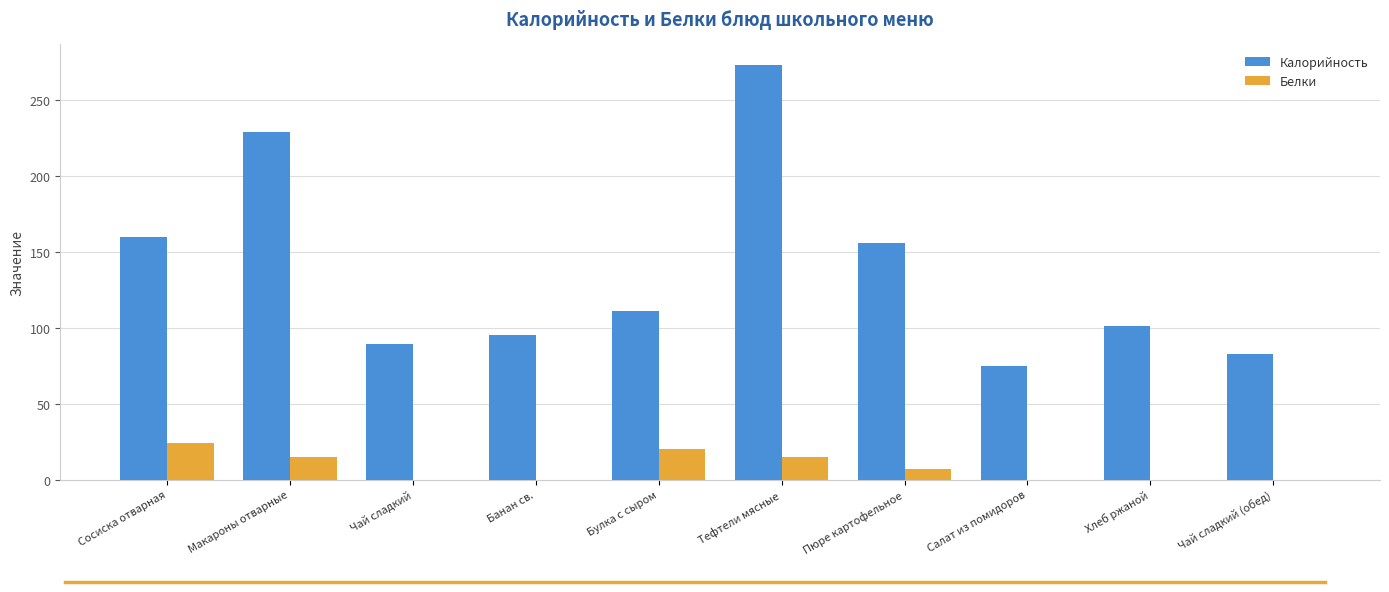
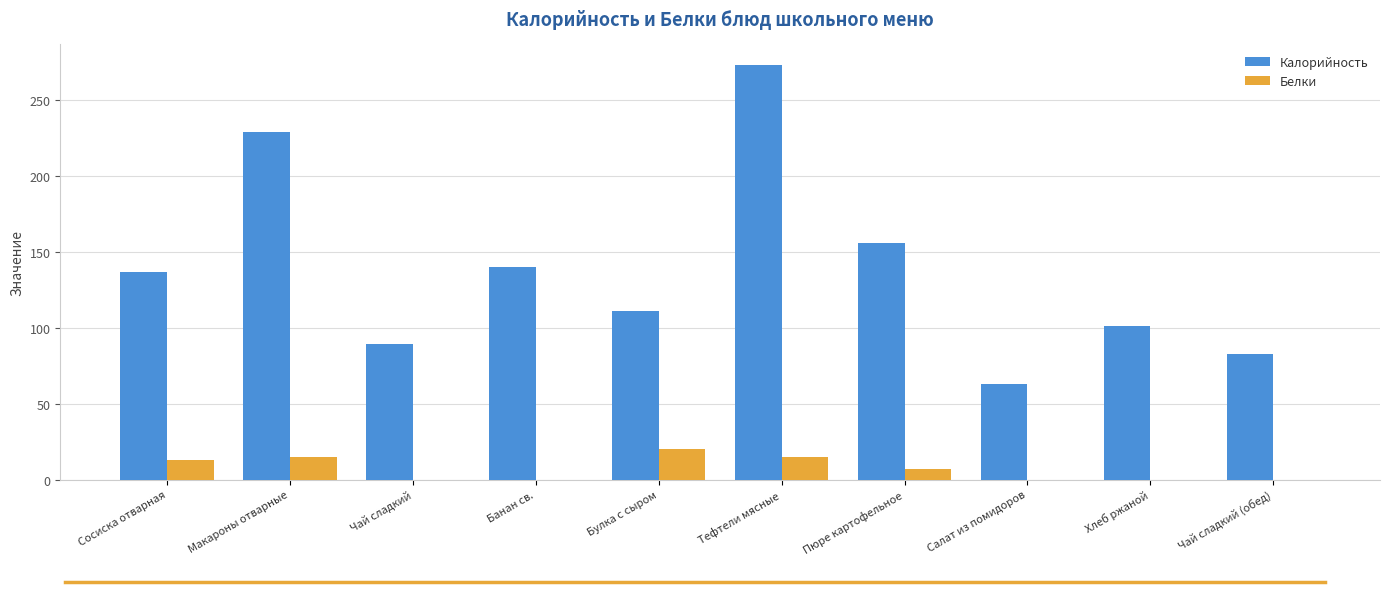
  {
    "Калорийность": {
-     "Сосиска отварная": 160,
+     "Сосиска отварная": 137,
      "Макароны отварные": 229,
      "Чай сладкий": 89,
-     "Банан св.": 95,
+     "Банан св.": 140,
      "Булка с сыром": 111,
      "Тефтели мясные": 273,
      "Пюре картофельное": 156,
-     "Салат из помидоров": 75,
+     "Салат из помидоров": 63,
      "Хлеб ржаной": 101,
      "Чай сладкий (обед)": 83
    },
    "Белки": {
-     "Сосиска отварная": 24,
+     "Сосиска отварная": 13,
      "Макароны отварные": 15,
      "Чай сладкий": 0,
      "Банан св.": 0,
      "Булка с сыром": 20,
      "Тефтели мясные": 15,
      "Пюре картофельное": 7,
      "Салат из помидоров": 0,
      "Хлеб ржаной": 0,
      "Чай сладкий (обед)": 0
    }
  }
